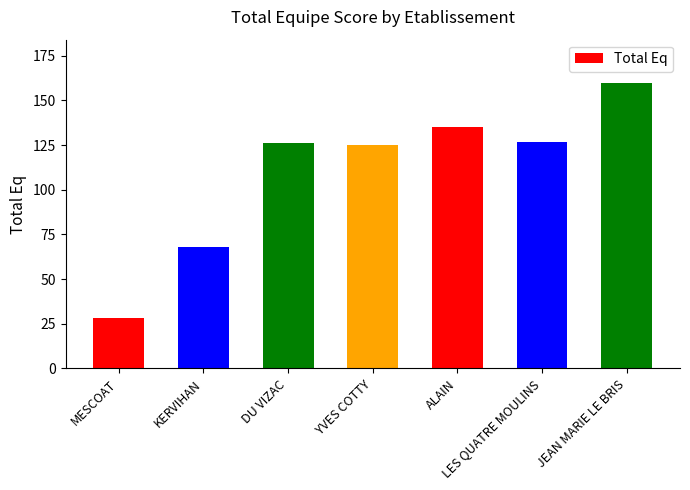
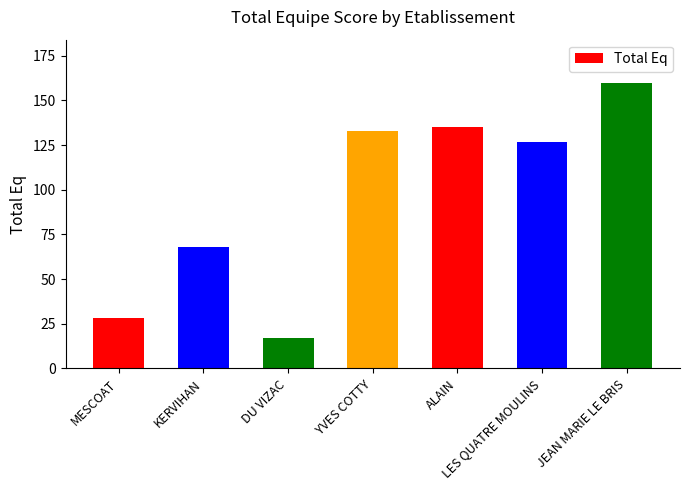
  {
    "MESCOAT": 28,
    "KERVIHAN": 68,
-   "DU VIZAC": 126,
-   "YVES COTTY": 125,
+   "DU VIZAC": 17,
+   "YVES COTTY": 133,
    "ALAIN": 135,
    "LES QUATRE MOULINS": 127,
    "JEAN MARIE LE BRIS": 160
  }
